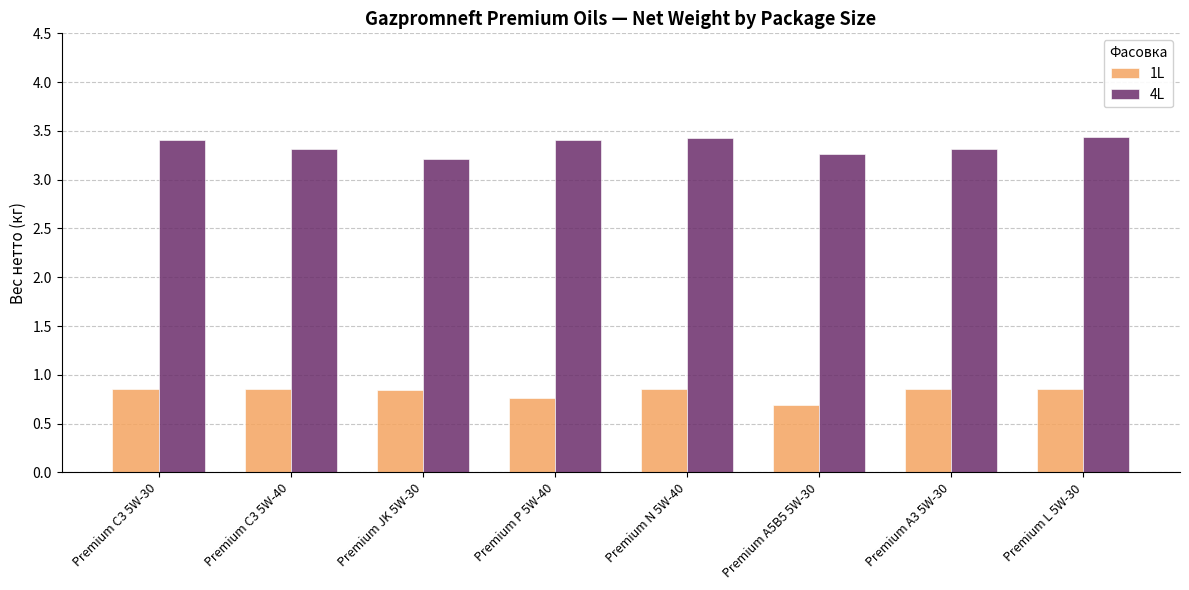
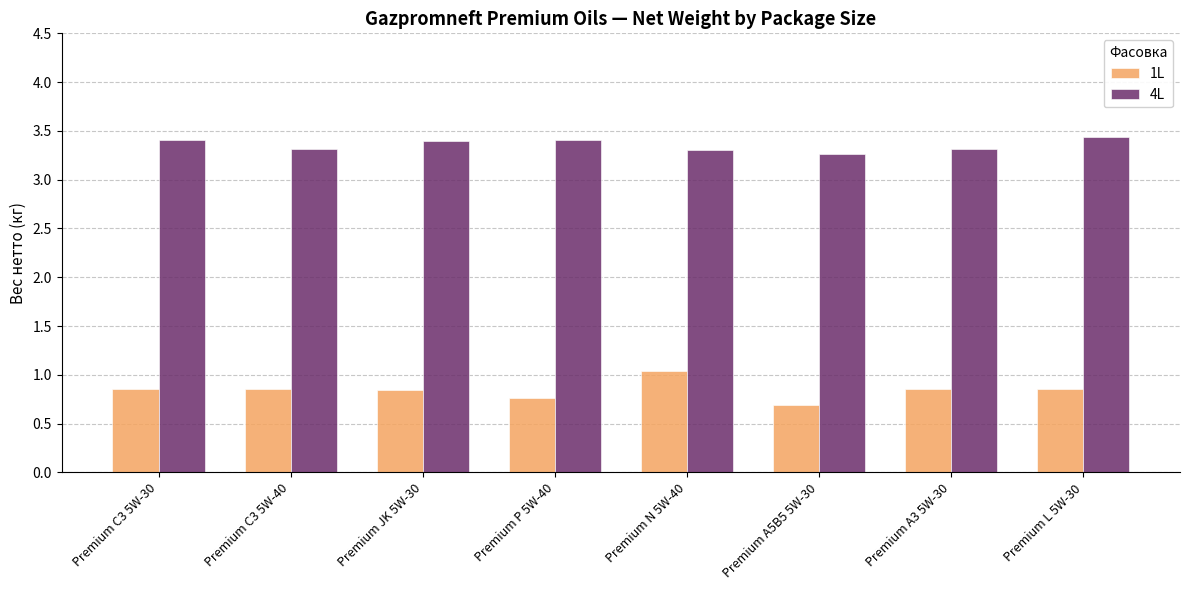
  {
    "1L": {
      "Premium C3 5W-30": 0.9,
      "Premium C3 5W-40": 0.9,
      "Premium JK 5W-30": 0.8,
      "Premium P 5W-40": 0.8,
-     "Premium N 5W-40": 0.9,
+     "Premium N 5W-40": 1.0,
      "Premium A5B5 5W-30": 0.7,
      "Premium A3 5W-30": 0.9,
      "Premium L 5W-30": 0.9
    },
    "4L": {
      "Premium C3 5W-30": 3.4,
      "Premium C3 5W-40": 3.3,
-     "Premium JK 5W-30": 3.2,
+     "Premium JK 5W-30": 3.4,
      "Premium P 5W-40": 3.4,
-     "Premium N 5W-40": 3.4,
+     "Premium N 5W-40": 3.3,
      "Premium A5B5 5W-30": 3.3,
      "Premium A3 5W-30": 3.3,
      "Premium L 5W-30": 3.4
    }
  }
